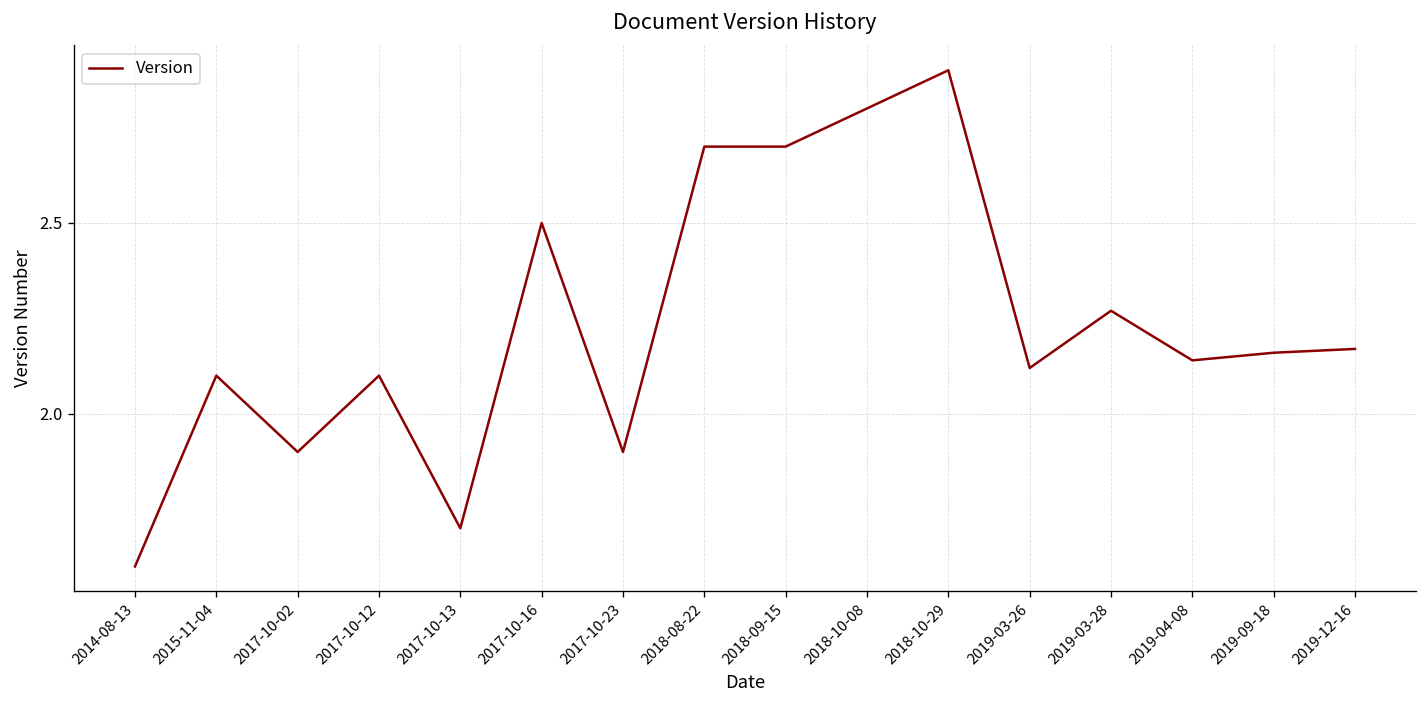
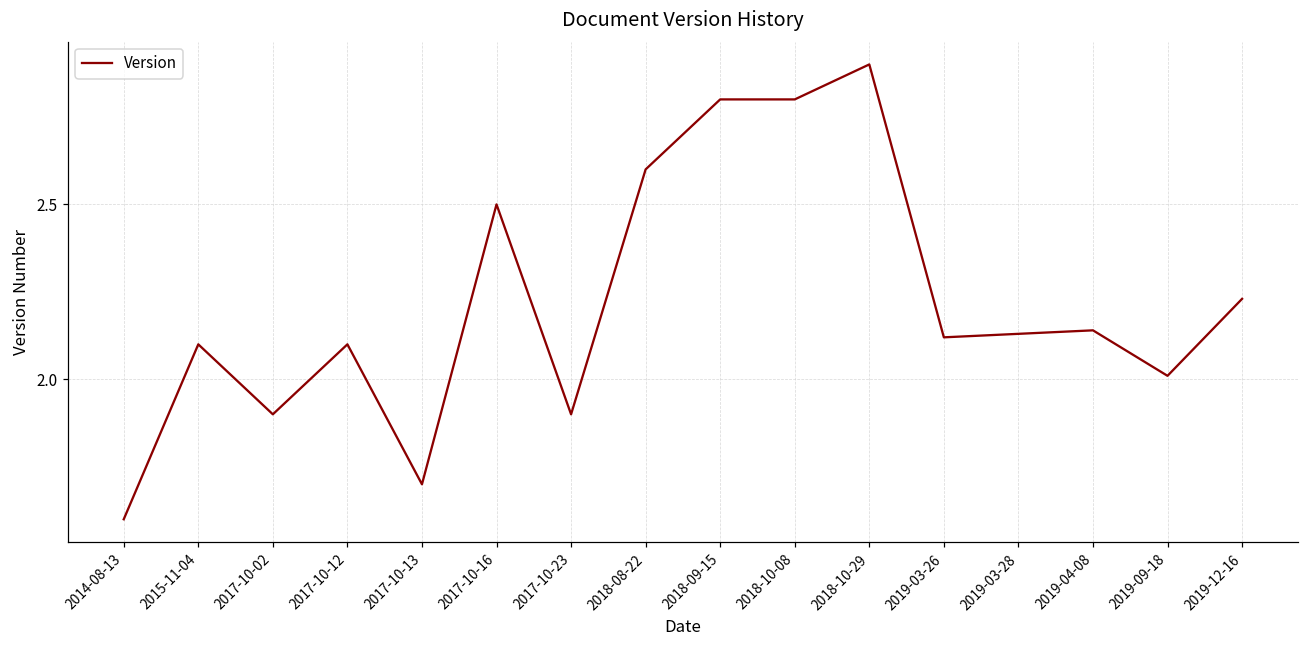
  {
    "2014-08-13": 1.60,
    "2015-11-04": 2.10,
    "2017-10-02": 1.90,
    "2017-10-12": 2.10,
    "2017-10-13": 1.70,
    "2017-10-16": 2.50,
    "2017-10-23": 1.90,
-   "2018-08-22": 2.7,
-   "2018-09-15": 2.7,
+   "2018-08-22": 2.6,
+   "2018-09-15": 2.8,
    "2018-10-08": 2.80,
    "2018-10-29": 2.90,
    "2019-03-26": 2.12,
-   "2019-03-28": 2.27,
+   "2019-03-28": 2.13,
    "2019-04-08": 2.14,
-   "2019-09-18": 2.16,
-   "2019-12-16": 2.17
+   "2019-09-18": 2.01,
+   "2019-12-16": 2.23
  }
